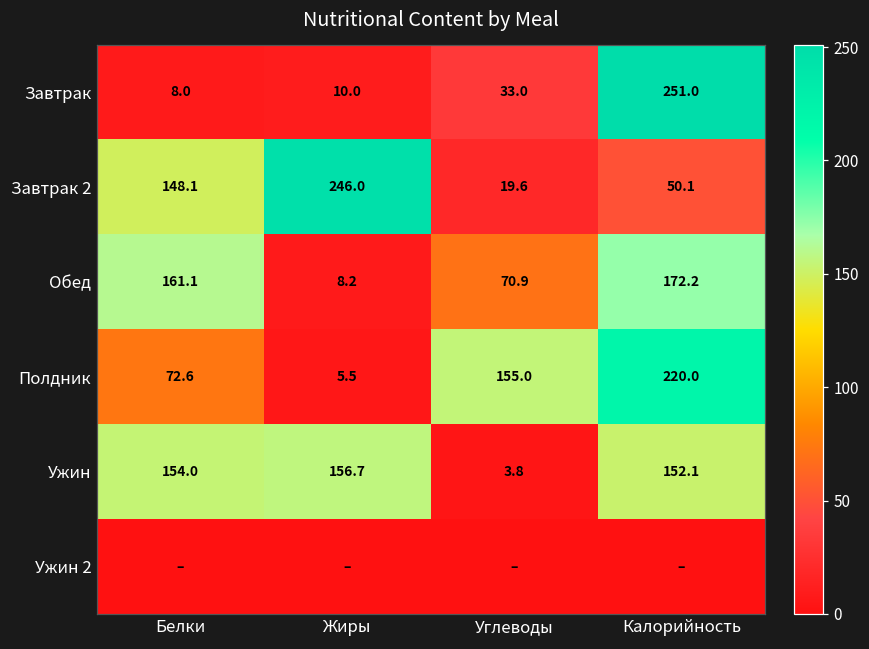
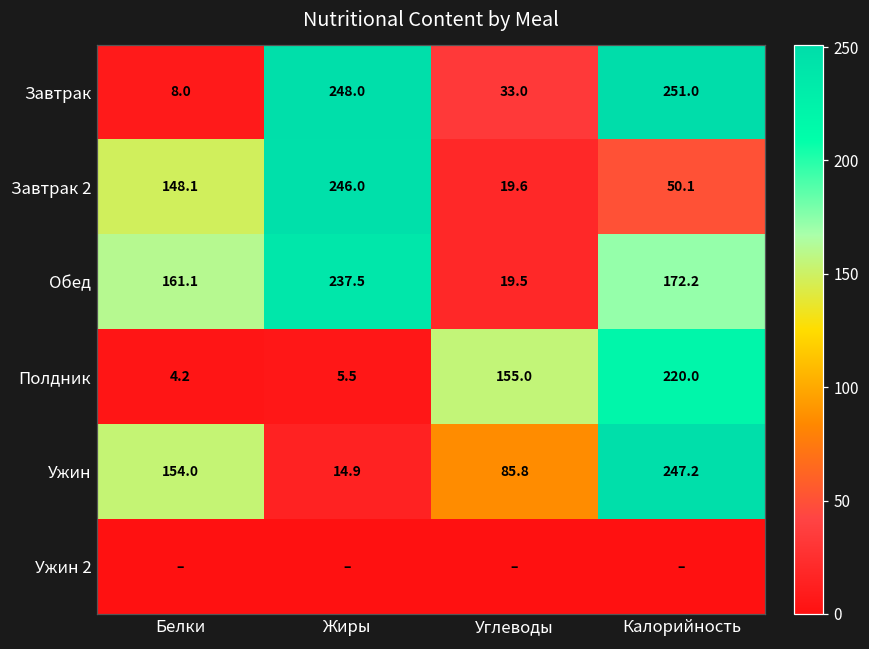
  {
    "Завтрак": {
      "Белки": 8.0,
-     "Жиры": 10.0,
+     "Жиры": 248.0,
      "Углеводы": 33.0,
      "Калорийность": 251.0
    },
    "Завтрак 2": {
      "Белки": 148.1,
      "Жиры": 246.0,
      "Углеводы": 19.6,
      "Калорийность": 50.1
    },
    "Обед": {
      "Белки": 161.1,
-     "Жиры": 8.2,
-     "Углеводы": 70.9,
+     "Жиры": 237.5,
+     "Углеводы": 19.5,
      "Калорийность": 172.2
    },
    "Полдник": {
-     "Белки": 72.6,
+     "Белки": 4.2,
      "Жиры": 5.5,
      "Углеводы": 155.0,
      "Калорийность": 220.0
    },
    "Ужин": {
      "Белки": 154.0,
-     "Жиры": 156.7,
-     "Углеводы": 3.8,
-     "Калорийность": 152.1
+     "Жиры": 14.9,
+     "Углеводы": 85.8,
+     "Калорийность": 247.2
    }
  }
